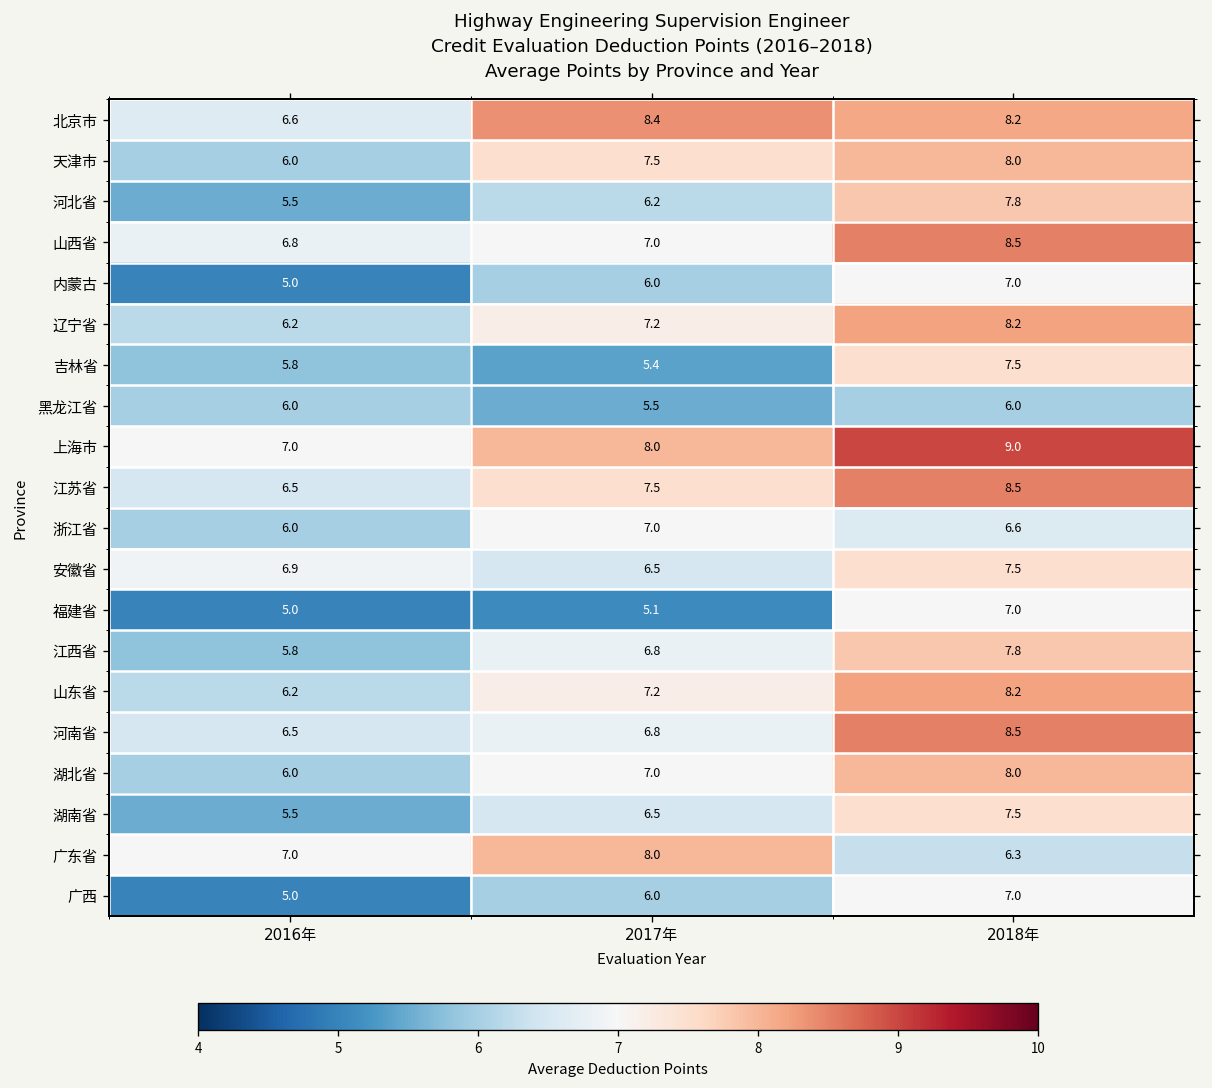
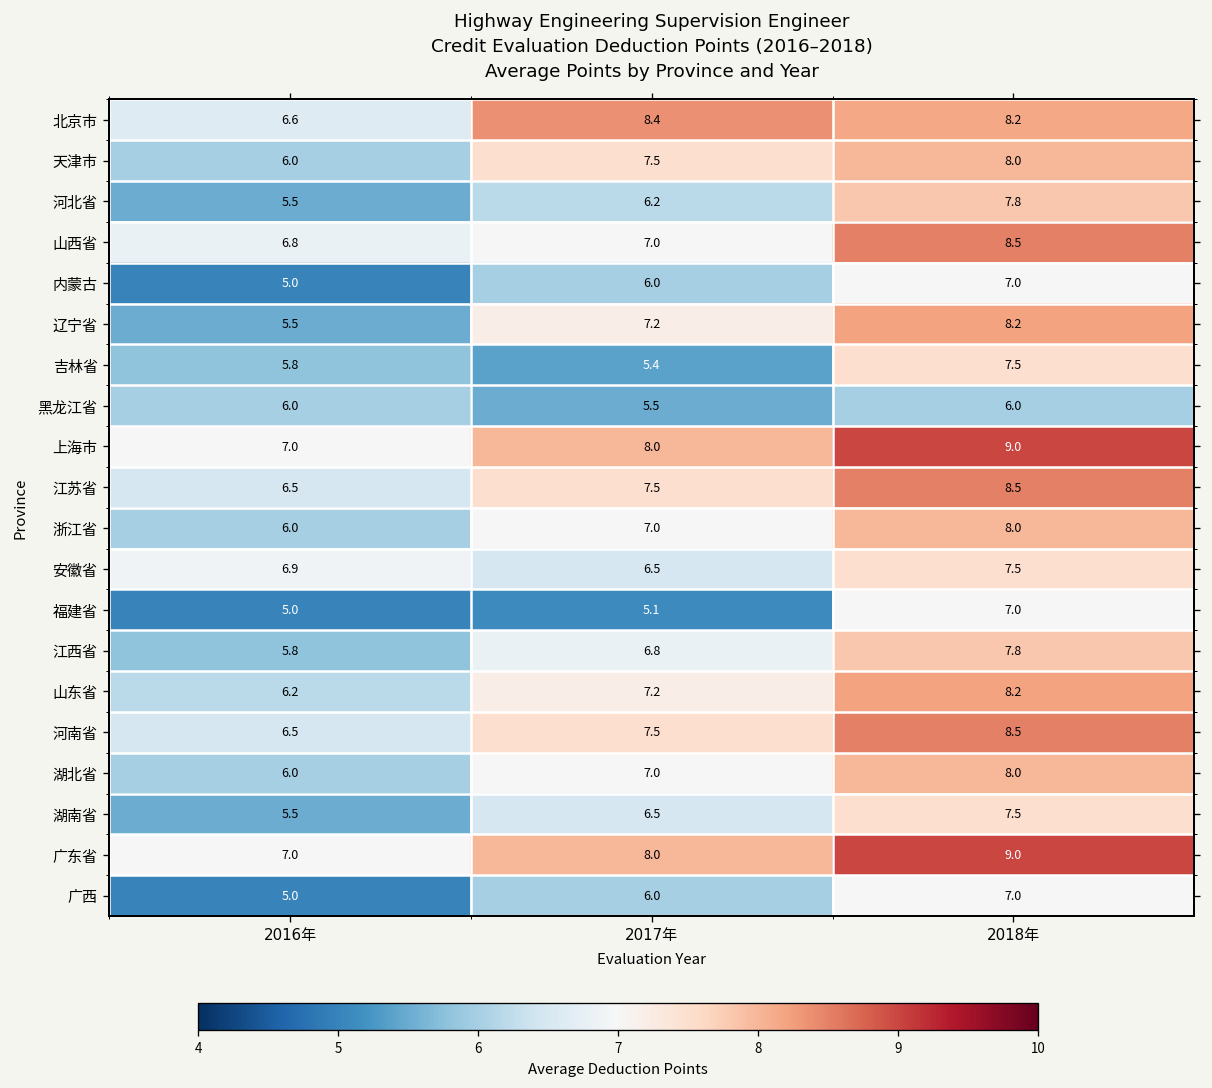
  {
    "北京市": {
      "2016年": 6.6,
      "2017年": 8.4,
      "2018年": 8.2
    },
    "天津市": {
      "2016年": 6.0,
      "2017年": 7.5,
      "2018年": 8.0
    },
    "河北省": {
      "2016年": 5.5,
      "2017年": 6.2,
      "2018年": 7.8
    },
    "山西省": {
      "2016年": 6.8,
      "2017年": 7.0,
      "2018年": 8.5
    },
    "内蒙古": {
      "2016年": 5.0,
      "2017年": 6.0,
      "2018年": 7.0
    },
    "辽宁省": {
-     "2016年": 6.2,
+     "2016年": 5.5,
      "2017年": 7.2,
      "2018年": 8.2
    },
    "吉林省": {
      "2016年": 5.8,
      "2017年": 5.4,
      "2018年": 7.5
    },
    "黑龙江省": {
      "2016年": 6.0,
      "2017年": 5.5,
      "2018年": 6.0
    },
    "上海市": {
      "2016年": 7.0,
      "2017年": 8.0,
      "2018年": 9.0
    },
    "江苏省": {
      "2016年": 6.5,
      "2017年": 7.5,
      "2018年": 8.5
    },
    "浙江省": {
      "2016年": 6.0,
      "2017年": 7.0,
-     "2018年": 6.6
+     "2018年": 8.0
    },
    "安徽省": {
      "2016年": 6.9,
      "2017年": 6.5,
      "2018年": 7.5
    },
    "福建省": {
      "2016年": 5.0,
      "2017年": 5.1,
      "2018年": 7.0
    },
    "江西省": {
      "2016年": 5.8,
      "2017年": 6.8,
      "2018年": 7.8
    },
    "山东省": {
      "2016年": 6.2,
      "2017年": 7.2,
      "2018年": 8.2
    },
    "河南省": {
      "2016年": 6.5,
-     "2017年": 6.8,
+     "2017年": 7.5,
      "2018年": 8.5
    },
    "湖北省": {
      "2016年": 6.0,
      "2017年": 7.0,
      "2018年": 8.0
    },
    "湖南省": {
      "2016年": 5.5,
      "2017年": 6.5,
      "2018年": 7.5
    },
    "广东省": {
      "2016年": 7.0,
      "2017年": 8.0,
-     "2018年": 6.3
+     "2018年": 9.0
    },
    "广西": {
      "2016年": 5.0,
      "2017年": 6.0,
      "2018年": 7.0
    }
  }
